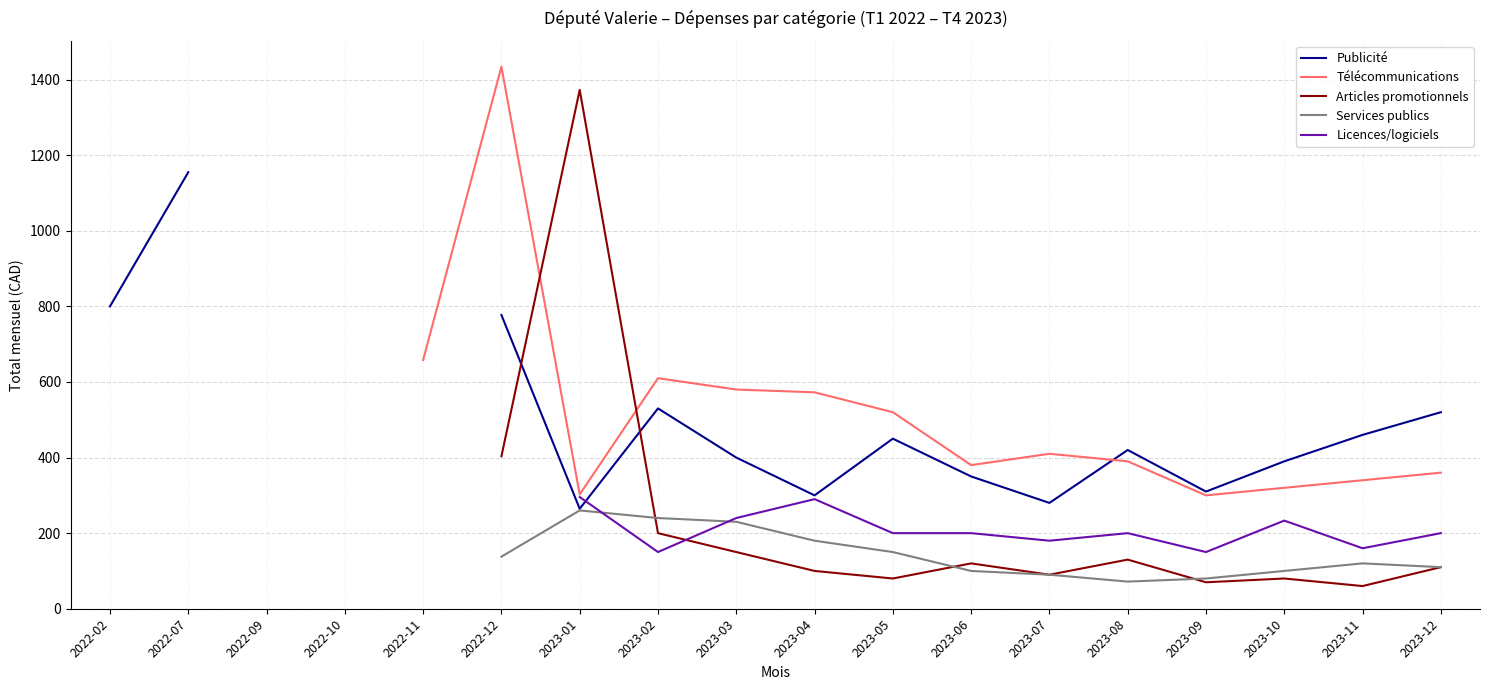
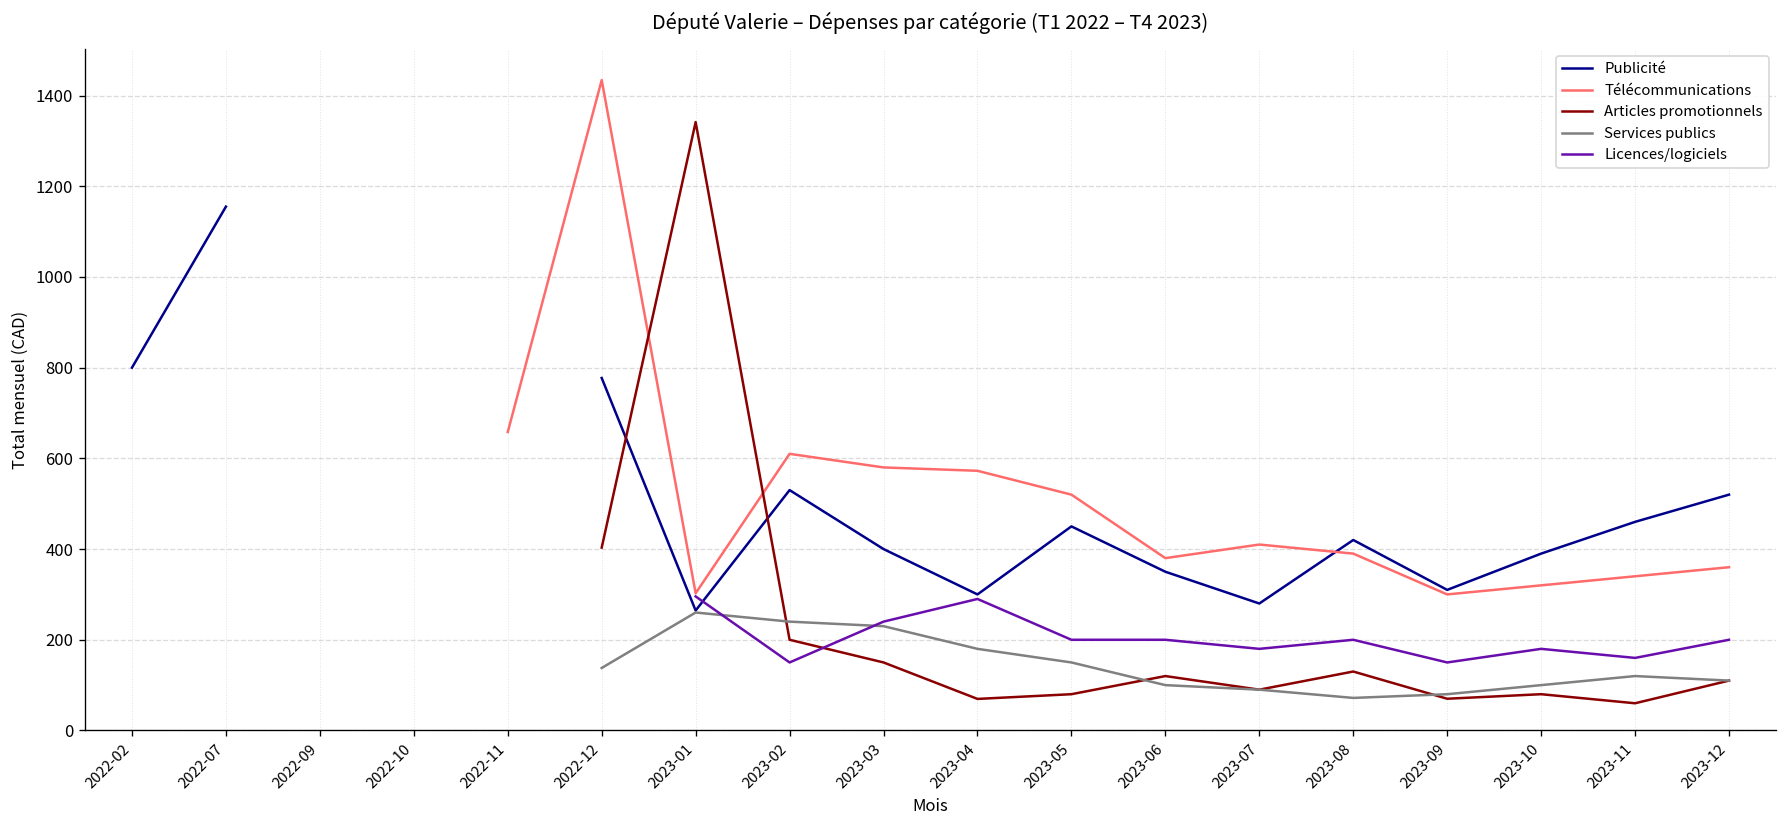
  {
    "Publicité": {
      "2022-02": 800,
      "2022-07": 1160,
      "2022-10": 300,
      "2022-12": 780,
      "2023-02": 530,
      "2023-03": 400,
      "2023-04": 300,
      "2023-05": 450,
      "2023-06": 350,
      "2023-07": 280,
      "2023-08": 420,
      "2023-09": 310,
      "2023-10": 390,
      "2023-11": 460,
      "2023-12": 520
    },
    "Télécommunications": {
      "2022-09": 350,
      "2022-11": 660,
      "2022-12": 1430,
      "2023-01": 300,
      "2023-02": 610,
      "2023-03": 580,
      "2023-04": 570,
      "2023-05": 520,
      "2023-06": 380,
      "2023-07": 410,
      "2023-08": 390,
      "2023-09": 300,
      "2023-10": 320,
      "2023-11": 340,
      "2023-12": 360
    },
    "Articles promotionnels": {
      "2022-12": 400,
-     "2023-01": 1370,
+     "2023-01": 1340,
      "2023-02": 200,
      "2023-03": 150,
-     "2023-04": 100,
+     "2023-04": 70,
      "2023-05": 80,
      "2023-06": 120,
      "2023-08": 130,
      "2023-09": 70,
      "2023-10": 80,
      "2023-11": 60
    },
    "Services publics": {
      "2022-12": 140,
      "2023-02": 240,
      "2023-03": 230,
      "2023-04": 180,
      "2023-05": 150,
      "2023-06": 100,
      "2023-08": 70,
      "2023-09": 80,
      "2023-10": 100,
      "2023-11": 120
    },
    "Licences/logiciels": {
      "2023-01": 300,
      "2023-02": 150,
      "2023-03": 240,
      "2023-04": 290,
      "2023-05": 200,
      "2023-06": 200,
      "2023-07": 180,
      "2023-08": 200,
      "2023-09": 150,
-     "2023-10": 230,
+     "2023-10": 180,
      "2023-11": 160,
      "2023-12": 200
    }
  }
